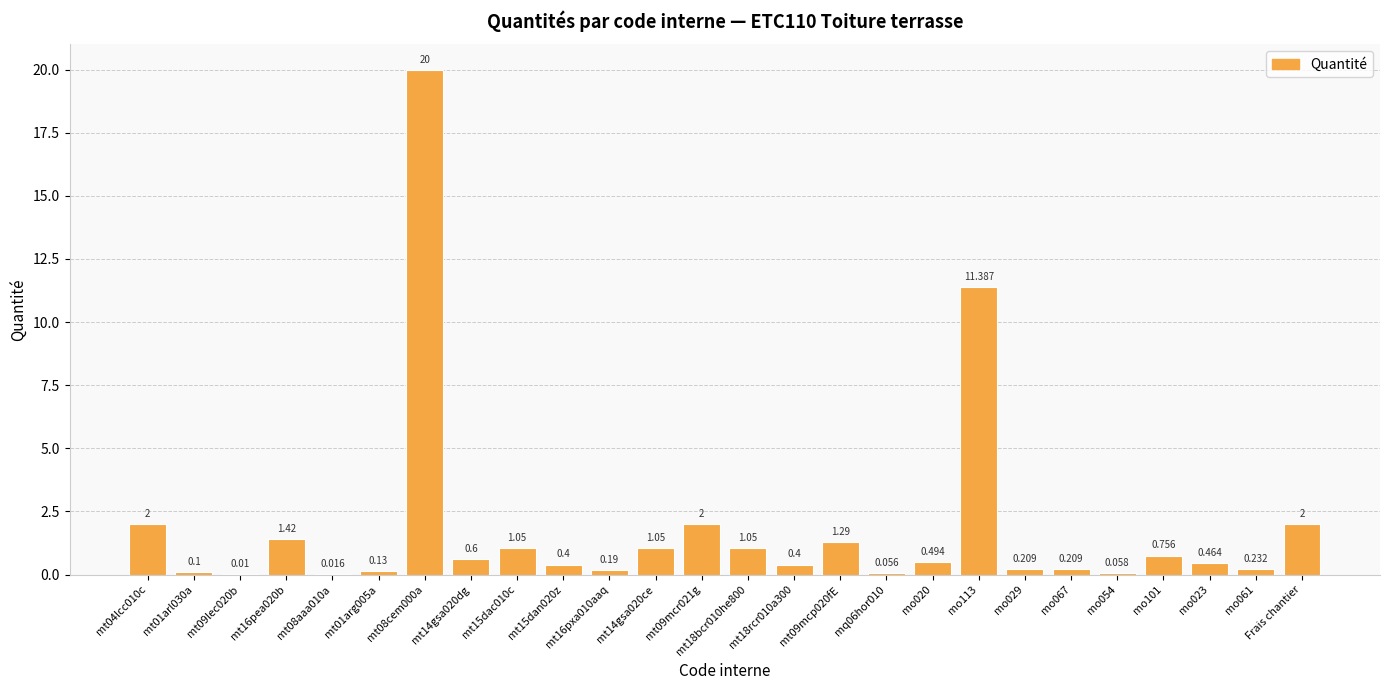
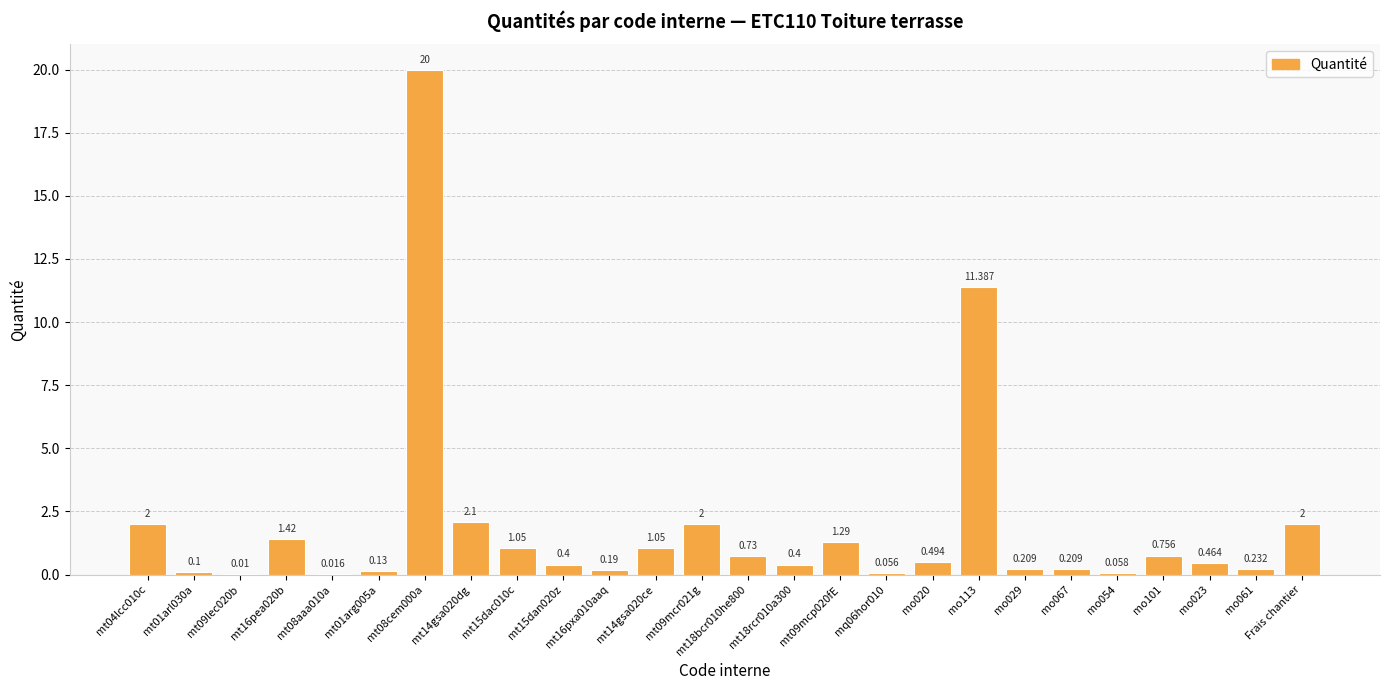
  {
    "mt04lcc010c": 2,
    "mt01arl030a": 0.1,
    "mt09lec020b": 0.01,
    "mt16pea020b": 1.42,
    "mt08aaa010a": 0.016,
    "mt01arg005a": 0.13,
    "mt08cem000a": 20,
-   "mt14gsa020dg": 0.6,
+   "mt14gsa020dg": 2.1,
    "mt15dac010c": 1.05,
    "mt15dan020z": 0.4,
    "mt16pxa010aaq": 0.19,
    "mt14gsa020ce": 1.05,
    "mt09mcr021g": 2,
-   "mt18bcr010he800": 1.05,
+   "mt18bcr010he800": 0.73,
    "mt18rcr010a300": 0.4,
    "mt09mcp020fE": 1.29,
    "mq06hor010": 0.056,
    "mo020": 0.494,
    "mo113": 11.387,
    "mo029": 0.209,
    "mo067": 0.209,
    "mo054": 0.058,
    "mo101": 0.756,
    "mo023": 0.464,
    "mo061": 0.232,
    "Frais chantier": 2
  }
